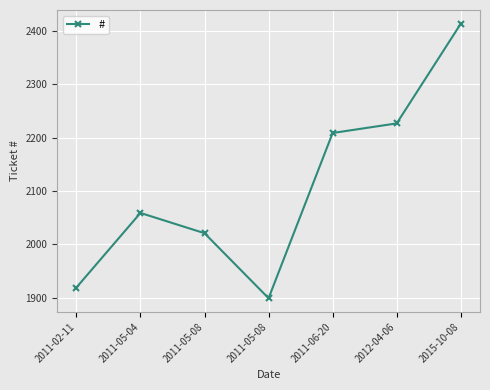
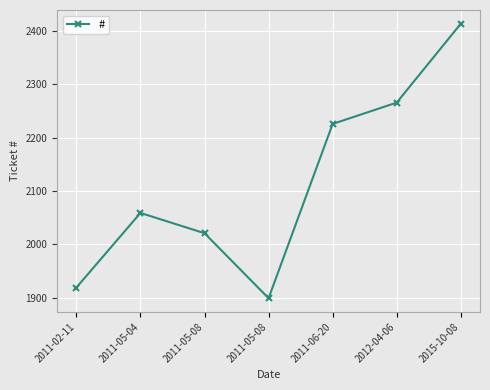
  {
    "2011-02-11": 1920,
    "2011-05-04": 2060,
-   "2011-06-20": 2210,
-   "2012-04-06": 2230,
+   "2011-06-20": 2230,
+   "2012-04-06": 2270,
    "2015-10-08": 2410
  }
